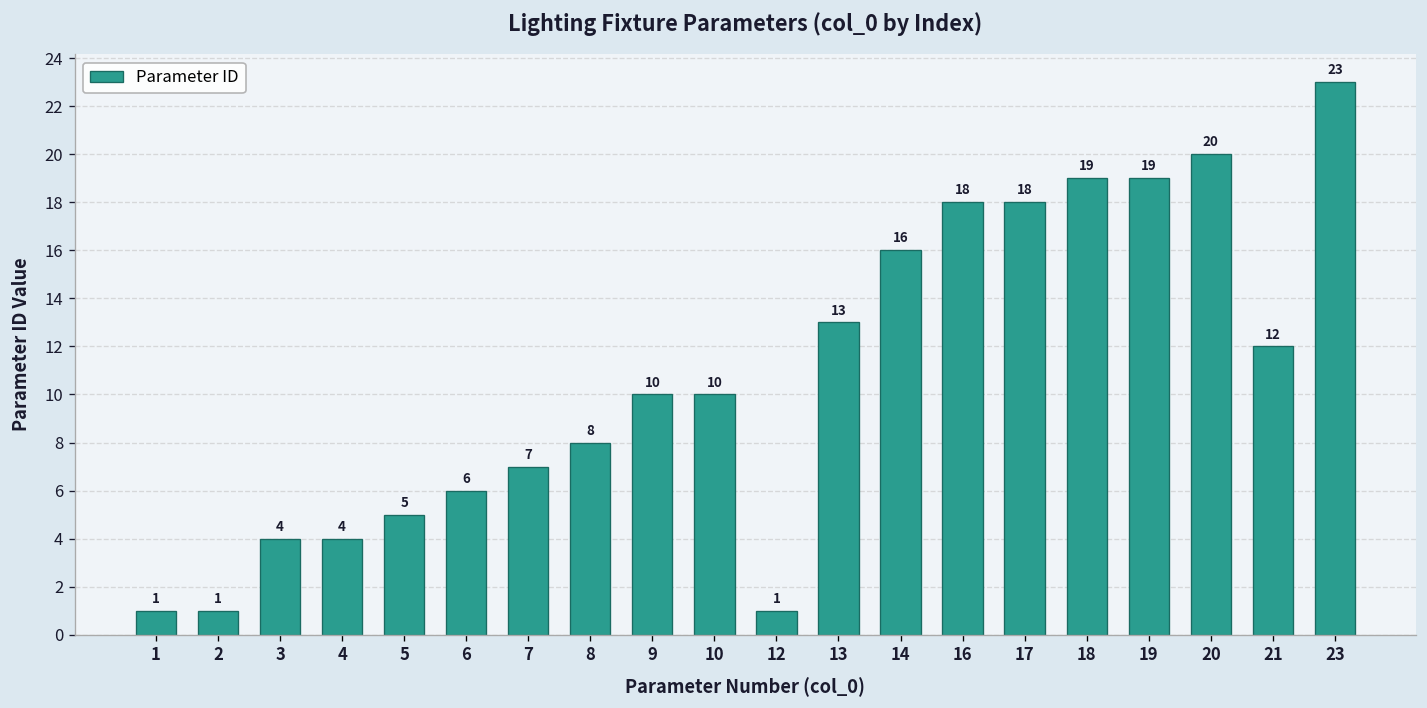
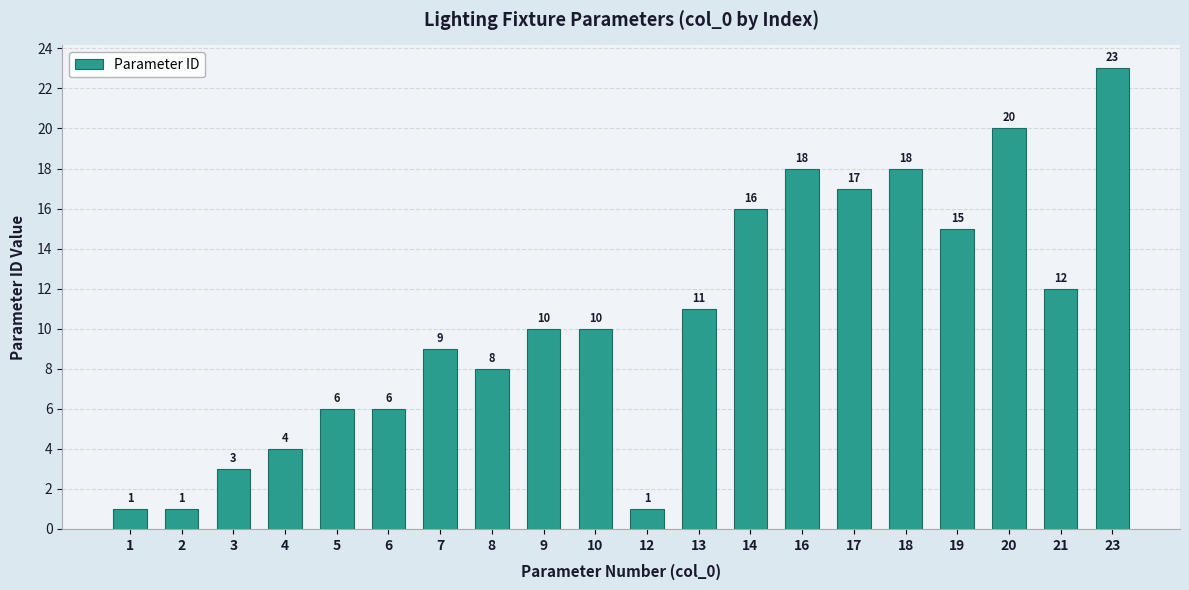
  {
    "1": 1,
    "2": 1,
-   "3": 4,
+   "3": 3,
    "4": 4,
-   "5": 5,
+   "5": 6,
    "6": 6,
-   "7": 7,
+   "7": 9,
    "8": 8,
    "9": 10,
    "10": 10,
    "12": 1,
-   "13": 13,
+   "13": 11,
    "14": 16,
    "16": 18,
-   "17": 18,
-   "18": 19,
-   "19": 19,
+   "17": 17,
+   "18": 18,
+   "19": 15,
    "20": 20,
    "21": 12,
    "23": 23
  }
